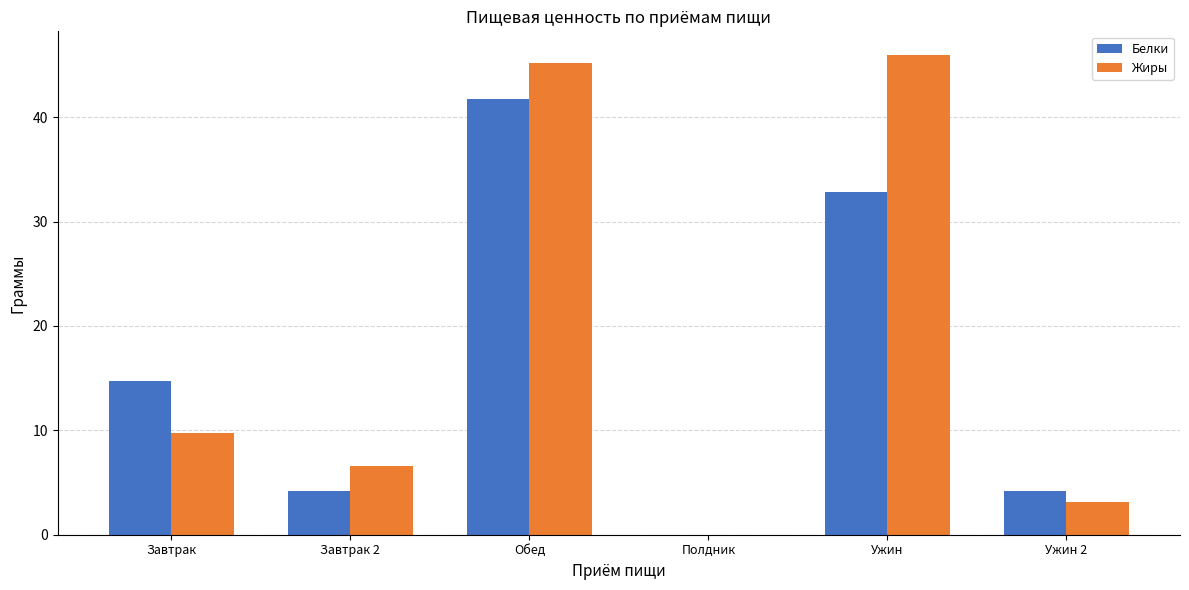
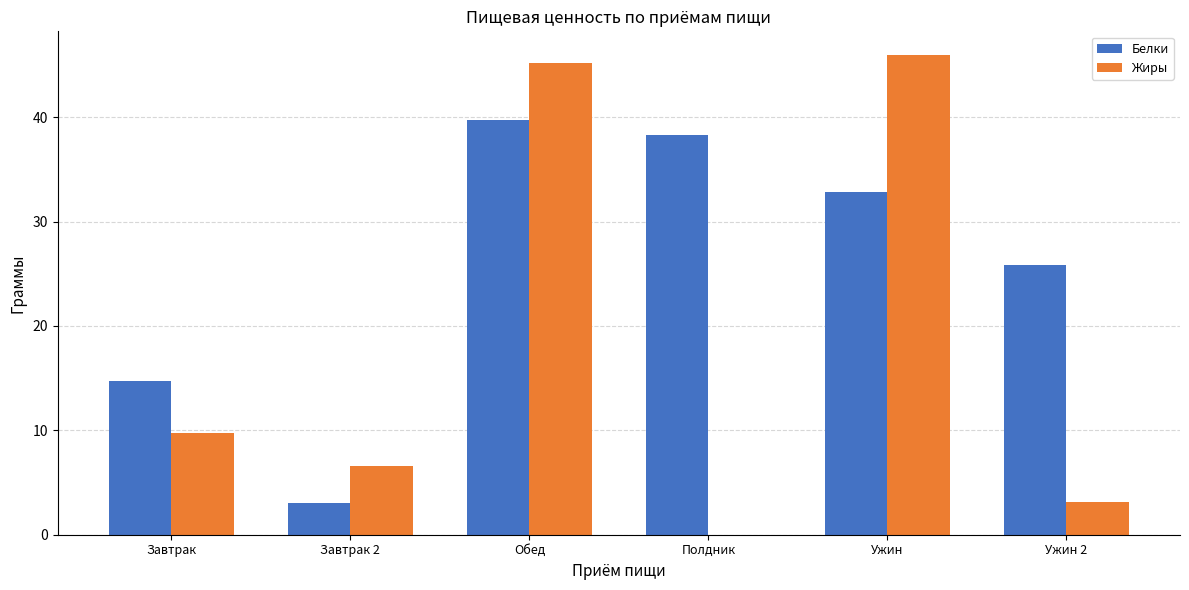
  {
    "Белки": {
      "Завтрак": 14.8,
-     "Завтрак 2": 4.2,
-     "Обед": 41.7,
-     "Полдник": 0.0,
+     "Завтрак 2": 3.0,
+     "Обед": 39.7,
+     "Полдник": 38.3,
      "Ужин": 32.9,
-     "Ужин 2": 4.2
+     "Ужин 2": 25.8
    },
    "Жиры": {
      "Завтрак": 9.7,
      "Завтрак 2": 6.6,
      "Обед": 45.2,
      "Полдник": 0.0,
      "Ужин": 45.9,
      "Ужин 2": 3.2
    }
  }
